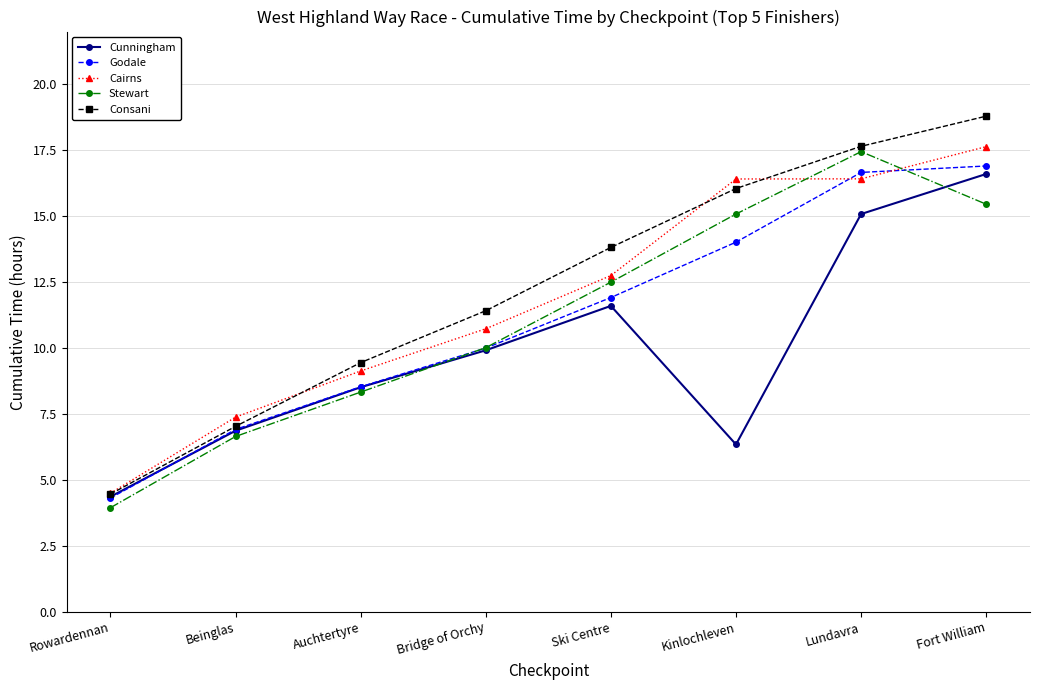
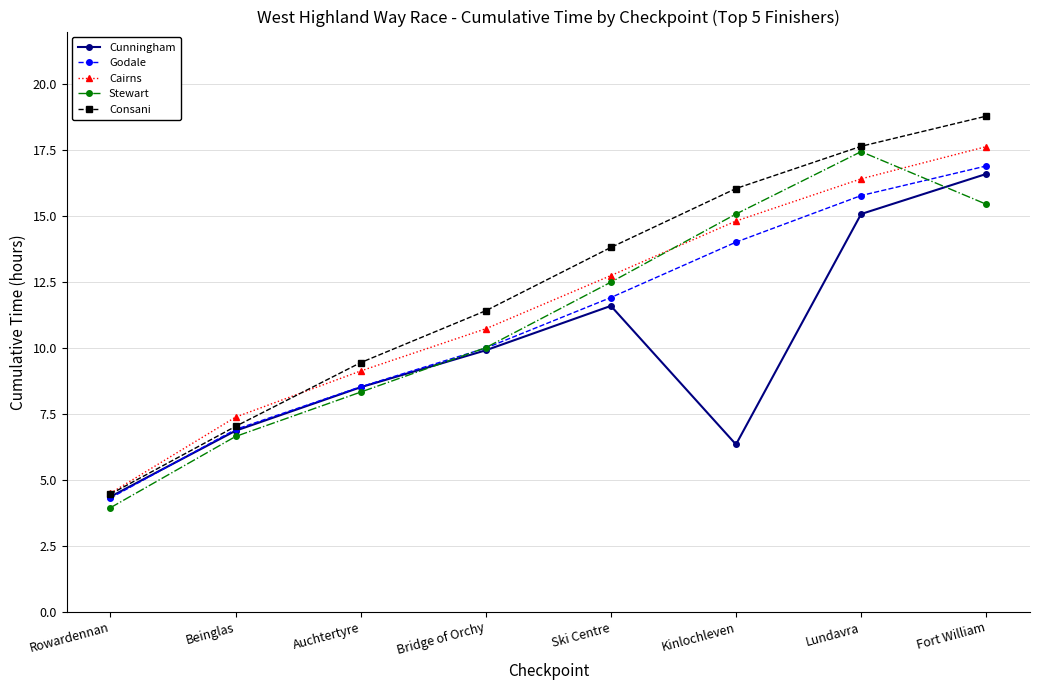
  {
    "Cunningham": {
      "Ski Centre": 11.6,
      "Kinlochleven": 6.3,
      "Lundavra": 15.1,
      "Fort William": 16.6
    },
    "Godale": {
      "Ski Centre": 11.9,
      "Kinlochleven": 14.0,
-     "Lundavra": 16.7,
+     "Lundavra": 15.8,
      "Fort William": 16.9
    },
    "Cairns": {
      "Beinglas": 7.4,
      "Auchtertyre": 9.1,
      "Bridge of Orchy": 10.7,
      "Ski Centre": 12.8,
-     "Kinlochleven": 16.4,
+     "Kinlochleven": 14.8,
      "Lundavra": 16.4,
      "Fort William": 17.6
    },
    "Stewart": {
      "Rowardennan": 4.0,
      "Beinglas": 6.7,
      "Auchtertyre": 8.3,
      "Ski Centre": 12.5,
      "Kinlochleven": 15.1,
      "Lundavra": 17.4,
      "Fort William": 15.5
    },
    "Consani": {
      "Beinglas": 7.0,
      "Auchtertyre": 9.5,
      "Bridge of Orchy": 11.4,
      "Ski Centre": 13.8,
      "Kinlochleven": 16.1,
      "Lundavra": 17.7,
      "Fort William": 18.8
    }
  }
